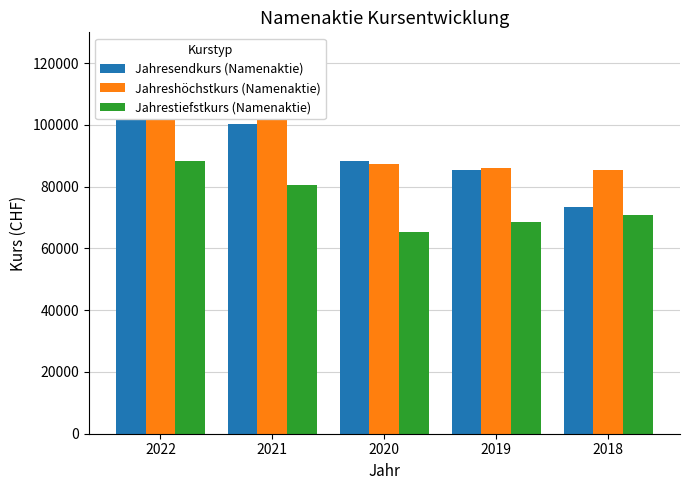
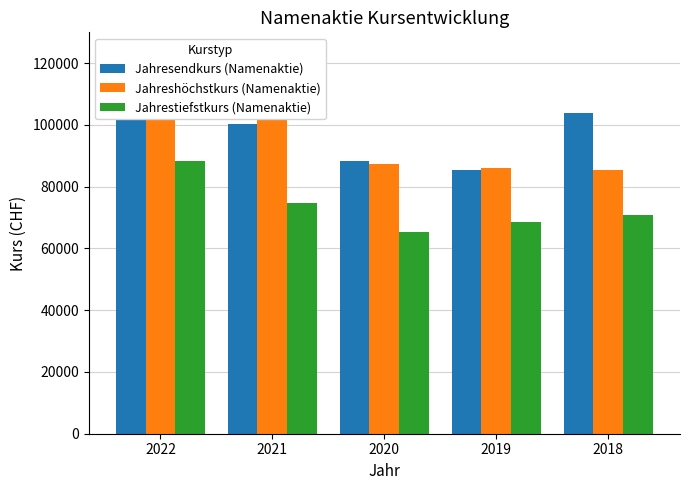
  {
    "Jahresendkurs (Namenaktie)": {
      "2021": 100000,
      "2020": 88000,
      "2019": 86000,
-     "2018": 73000
+     "2018": 104000
    },
    "Jahreshöchstkurs (Namenaktie)": {
      "2020": 87000,
      "2019": 86000,
      "2018": 85000
    },
    "Jahrestiefstkurs (Namenaktie)": {
      "2022": 88000,
-     "2021": 81000,
+     "2021": 75000,
      "2020": 65000,
      "2019": 69000,
      "2018": 71000
    }
  }
